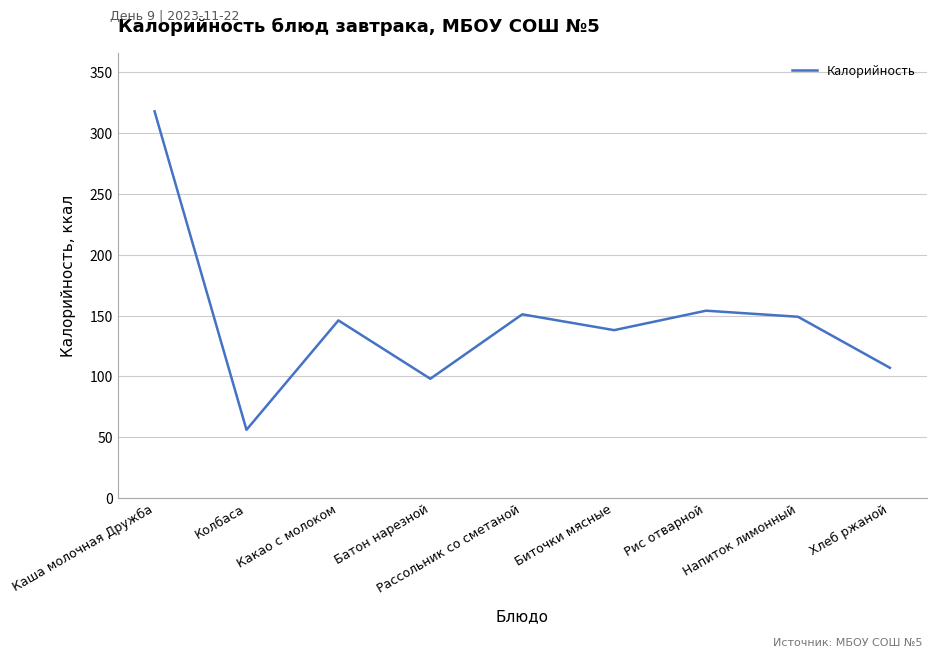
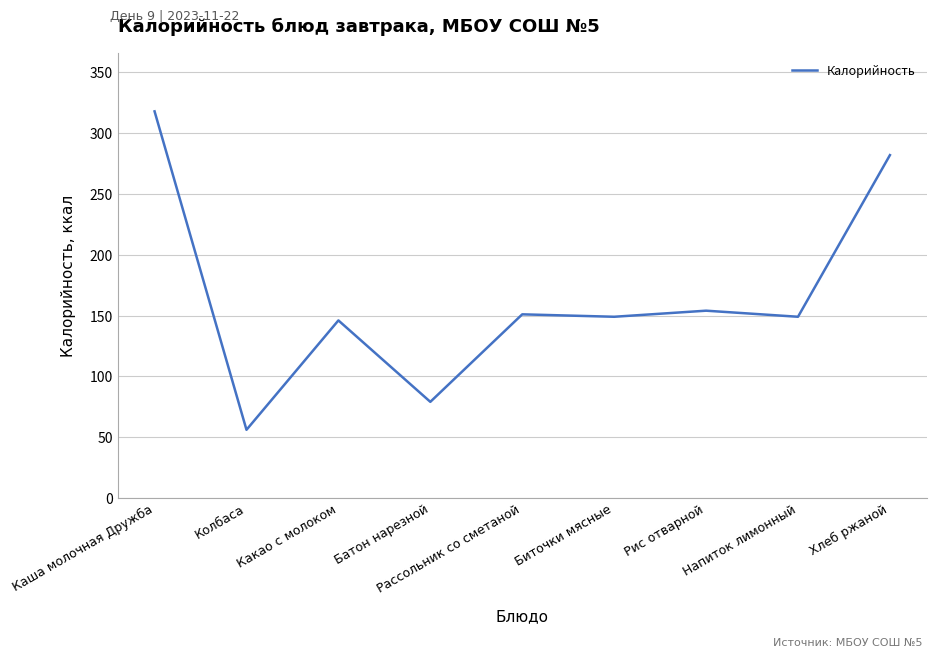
  {
    "Каша молочная Дружба": 318,
    "Колбаса": 56,
    "Какао с молоком": 146,
-   "Батон нарезной": 98,
+   "Батон нарезной": 79,
    "Рассольник со сметаной": 151,
-   "Биточки мясные": 138,
+   "Биточки мясные": 149,
    "Рис отварной": 154,
    "Напиток лимонный": 149,
-   "Хлеб ржаной": 107
+   "Хлеб ржаной": 282
  }
